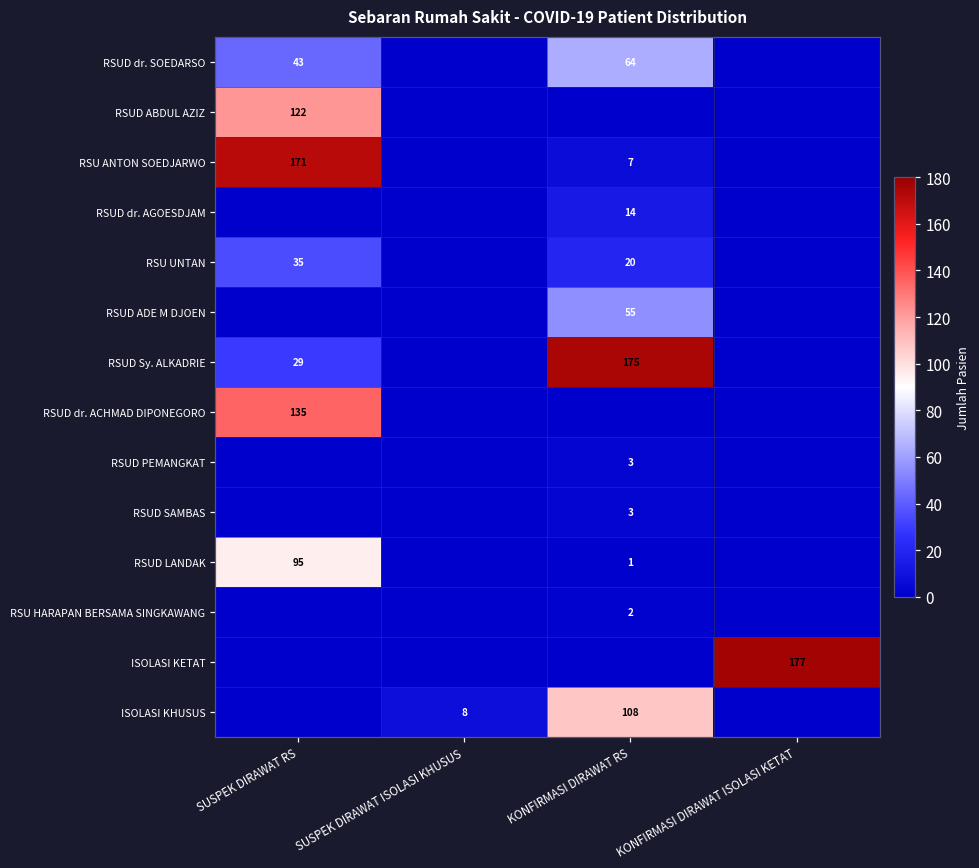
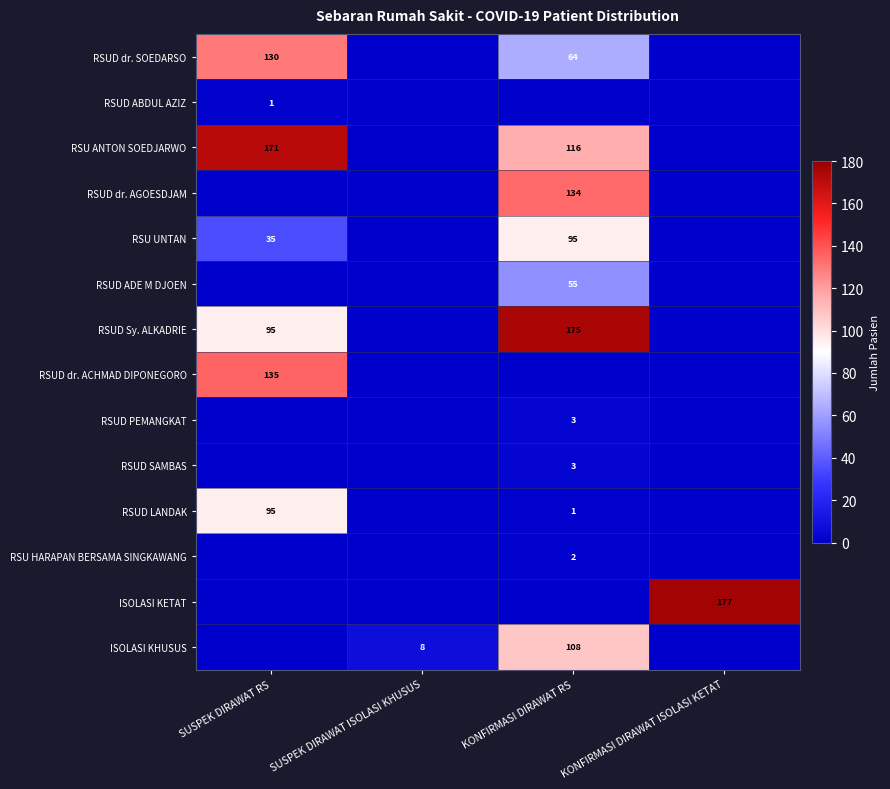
  {
    "RSUD dr. SOEDARSO": {
-     "SUSPEK DIRAWAT RS": 43,
+     "SUSPEK DIRAWAT RS": 130,
      "KONFIRMASI DIRAWAT RS": 64
    },
    "RSUD ABDUL AZIZ": {
-     "SUSPEK DIRAWAT RS": 122
+     "SUSPEK DIRAWAT RS": 1
    },
    "RSU ANTON SOEDJARWO": {
      "SUSPEK DIRAWAT RS": 171,
-     "KONFIRMASI DIRAWAT RS": 7
+     "KONFIRMASI DIRAWAT RS": 116
    },
    "RSUD dr. AGOESDJAM": {
-     "KONFIRMASI DIRAWAT RS": 14
+     "KONFIRMASI DIRAWAT RS": 134
    },
    "RSU UNTAN": {
      "SUSPEK DIRAWAT RS": 35,
-     "KONFIRMASI DIRAWAT RS": 20
+     "KONFIRMASI DIRAWAT RS": 95
    },
    "RSUD ADE M DJOEN": {
      "KONFIRMASI DIRAWAT RS": 55
    },
    "RSUD Sy. ALKADRIE": {
-     "SUSPEK DIRAWAT RS": 29,
+     "SUSPEK DIRAWAT RS": 95,
      "KONFIRMASI DIRAWAT RS": 175
    },
    "RSUD dr. ACHMAD DIPONEGORO": {
      "SUSPEK DIRAWAT RS": 135
    },
    "RSUD PEMANGKAT": {
      "KONFIRMASI DIRAWAT RS": 3
    },
    "RSUD SAMBAS": {
      "KONFIRMASI DIRAWAT RS": 3
    },
    "RSUD LANDAK": {
      "SUSPEK DIRAWAT RS": 95,
      "KONFIRMASI DIRAWAT RS": 1
    },
    "RSU HARAPAN BERSAMA SINGKAWANG": {
      "KONFIRMASI DIRAWAT RS": 2
    },
    "ISOLASI KETAT": {
      "KONFIRMASI DIRAWAT ISOLASI KETAT": 177
    },
    "ISOLASI KHUSUS": {
      "SUSPEK DIRAWAT ISOLASI KHUSUS": 8,
      "KONFIRMASI DIRAWAT RS": 108
    }
  }
